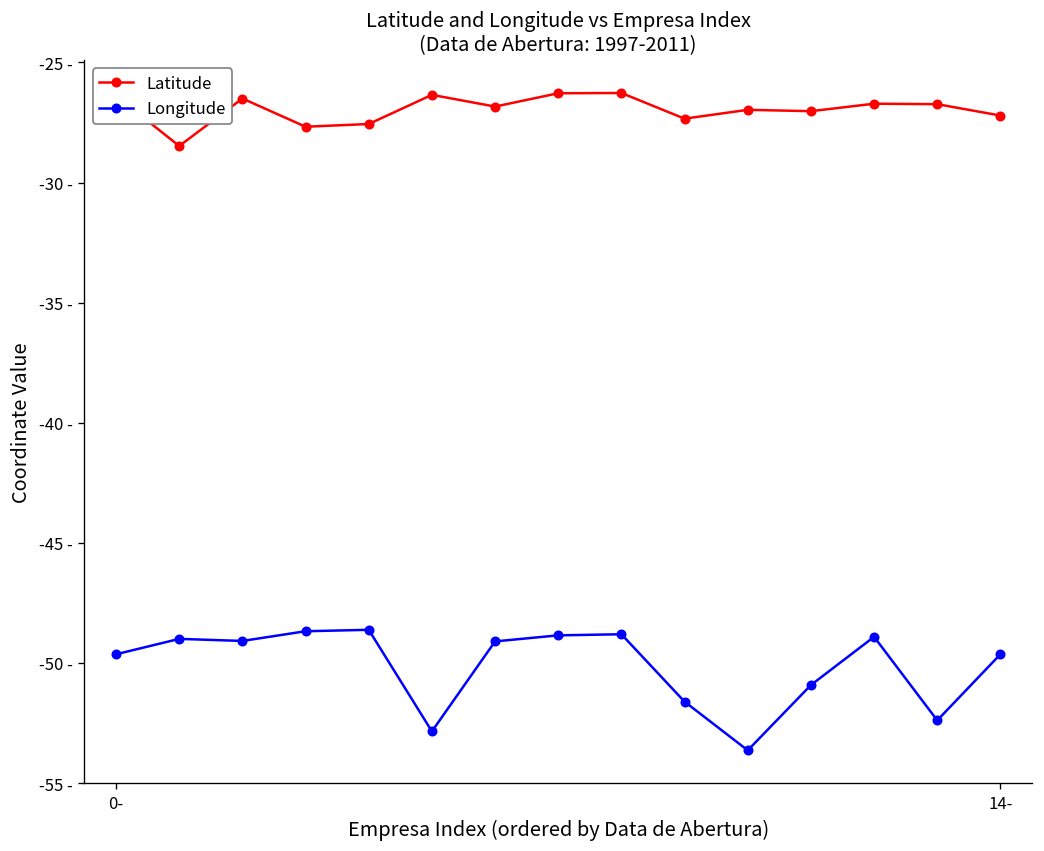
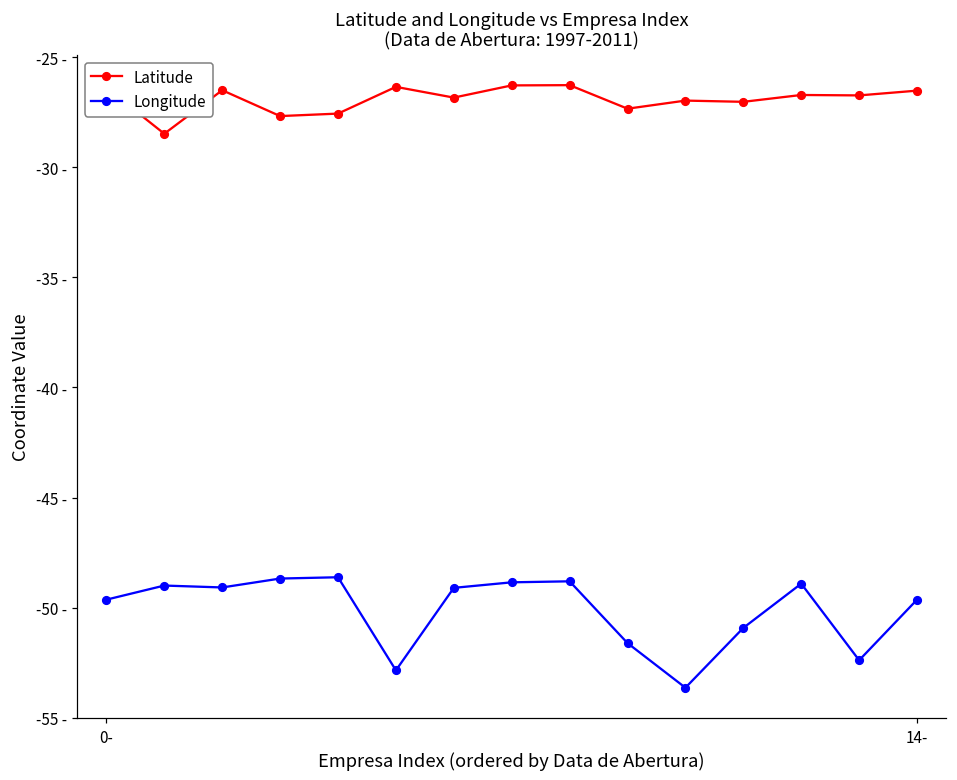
  {
    "Latitude": {
-     "14-": "-27.2 -"
+     "14-": "-26.5 -"
    },
    "Longitude": {
      "0-": "-49.6 -",
      "14-": "-49.6 -"
    }
  }
